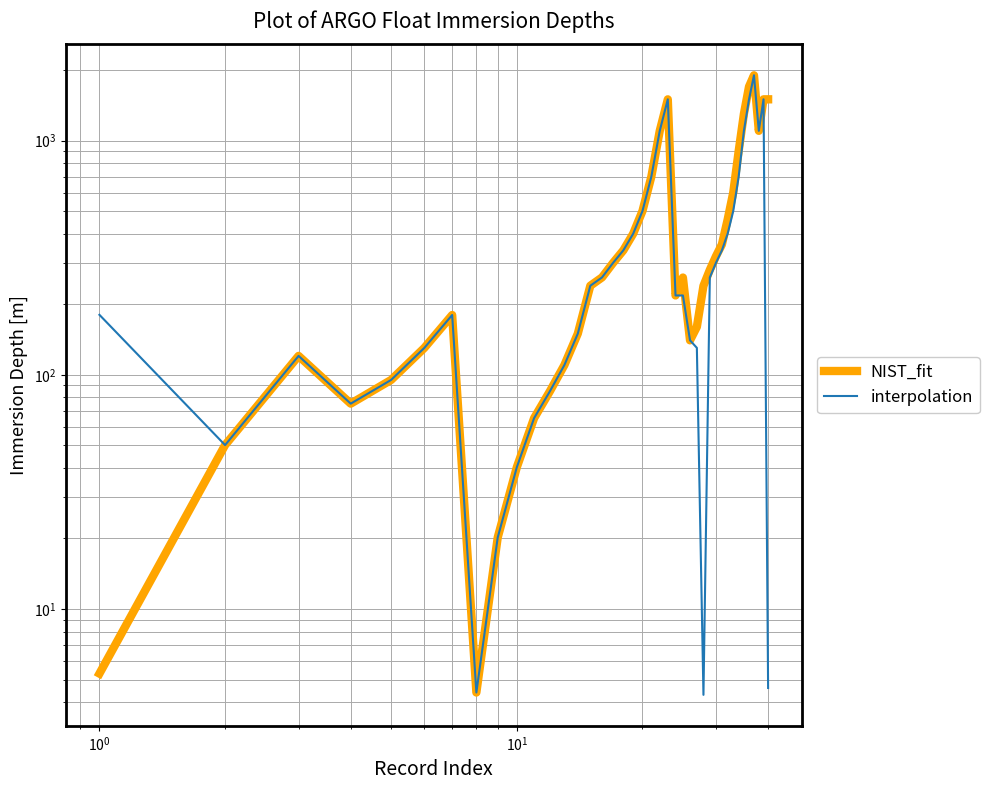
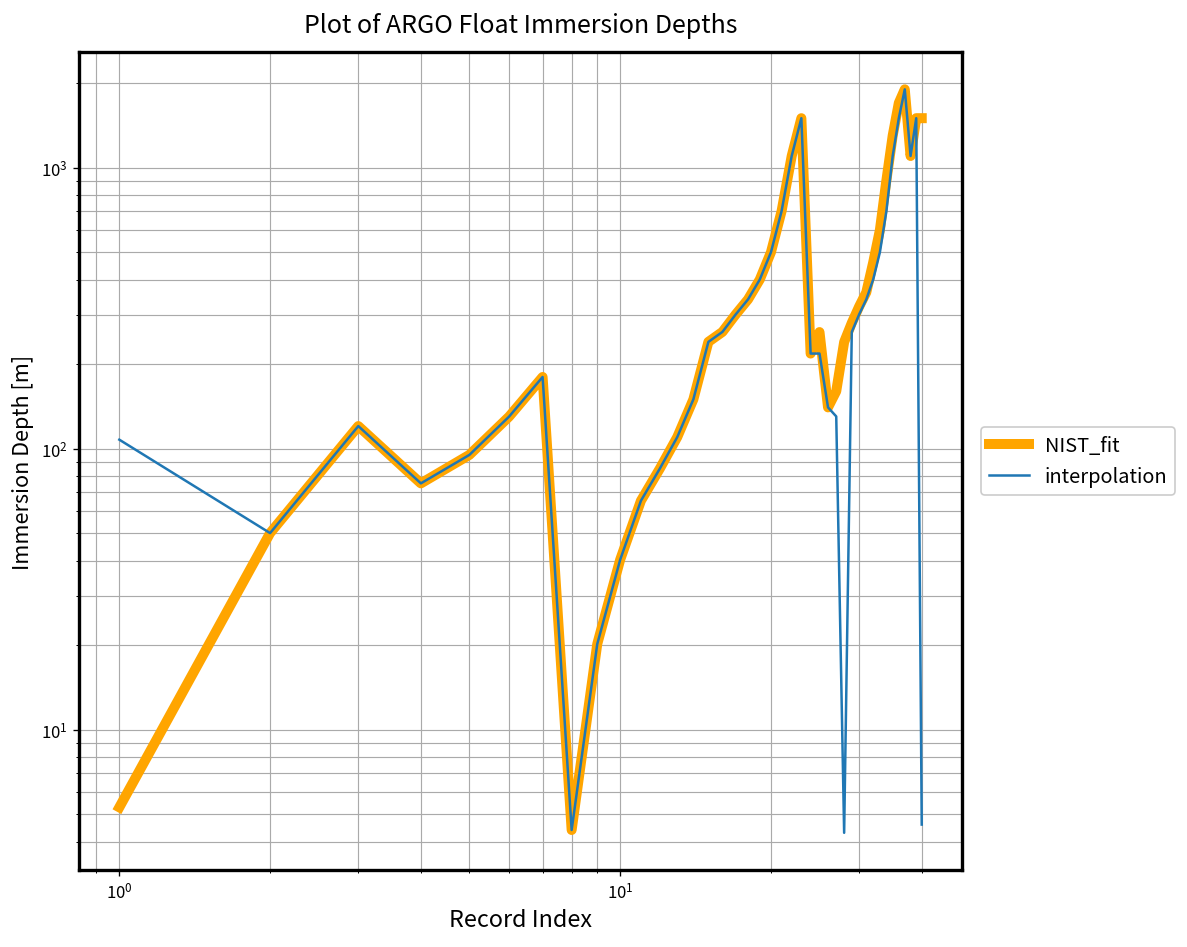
  {
    "NIST_fit": {
      "10^0": 5.3
    },
    "interpolation": {
-     "10^0": 180
+     "10^0": 110
    }
  }
